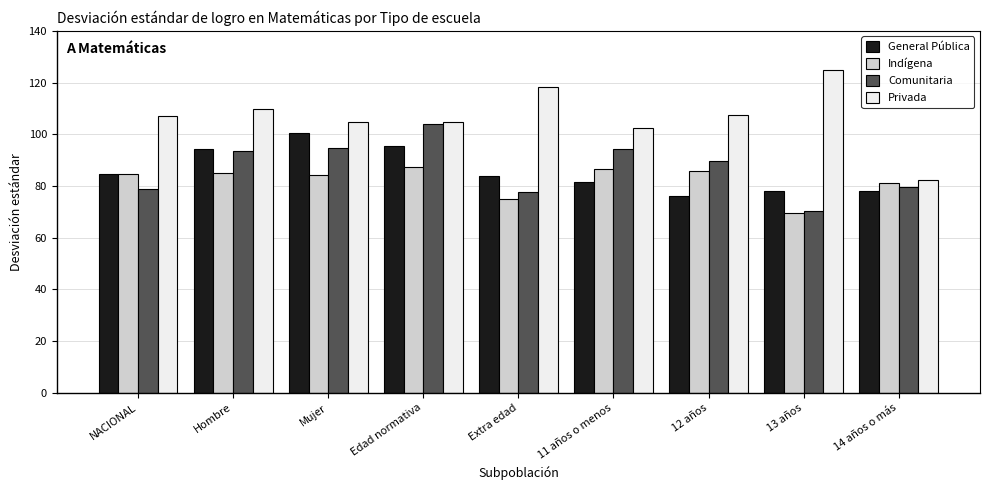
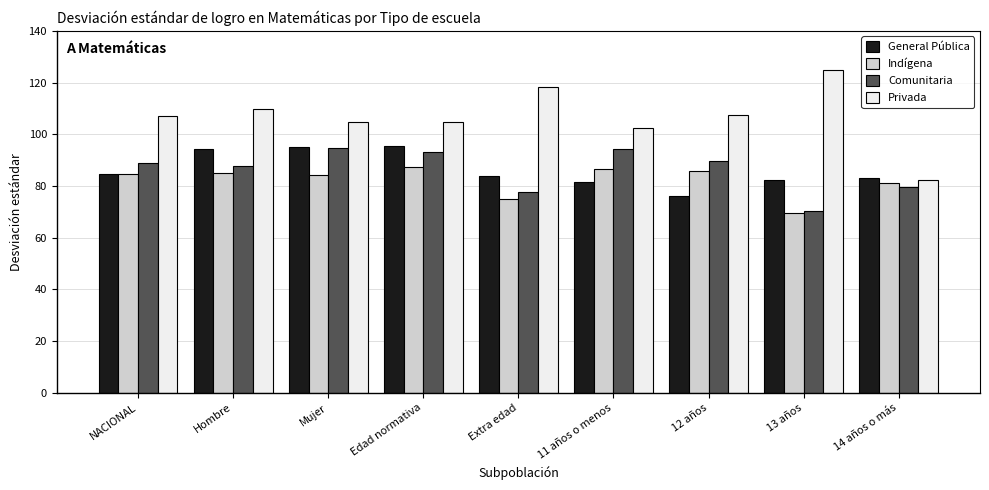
  {
    "General Pública": {
      "NACIONAL": 85,
      "Hombre": 94,
-     "Mujer": 100,
+     "Mujer": 95,
      "Edad normativa": 95,
      "Extra edad": 84,
      "11 años o menos": 82,
      "12 años": 76,
-     "13 años": 78,
-     "14 años o más": 78
+     "13 años": 82,
+     "14 años o más": 83
    },
    "Comunitaria": {
-     "NACIONAL": 79,
-     "Hombre": 93,
+     "NACIONAL": 89,
+     "Hombre": 88,
      "Mujer": 95,
-     "Edad normativa": 104,
+     "Edad normativa": 93,
      "Extra edad": 78,
      "11 años o menos": 94,
      "12 años": 90,
      "13 años": 70,
      "14 años o más": 79
    }
  }
